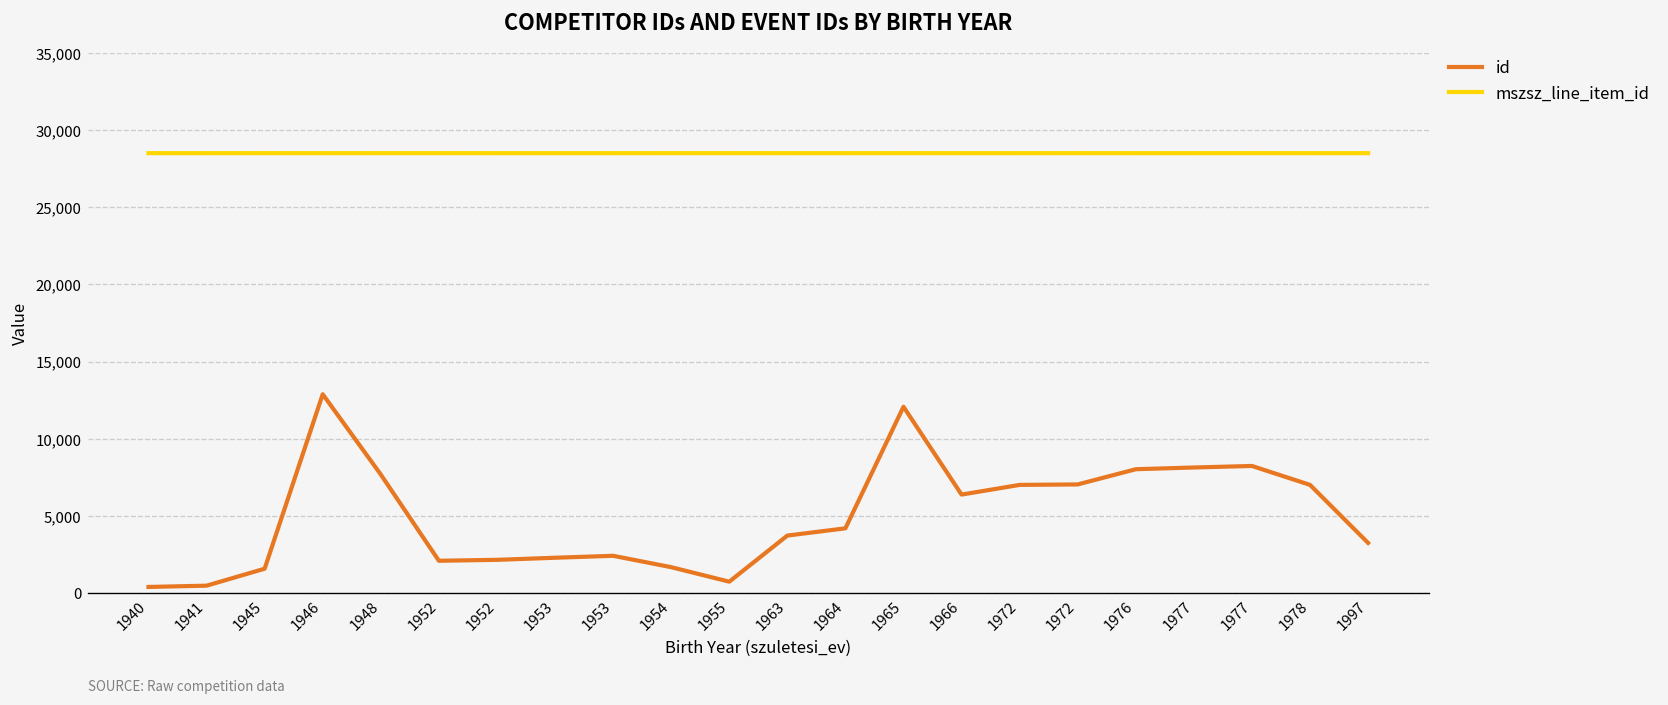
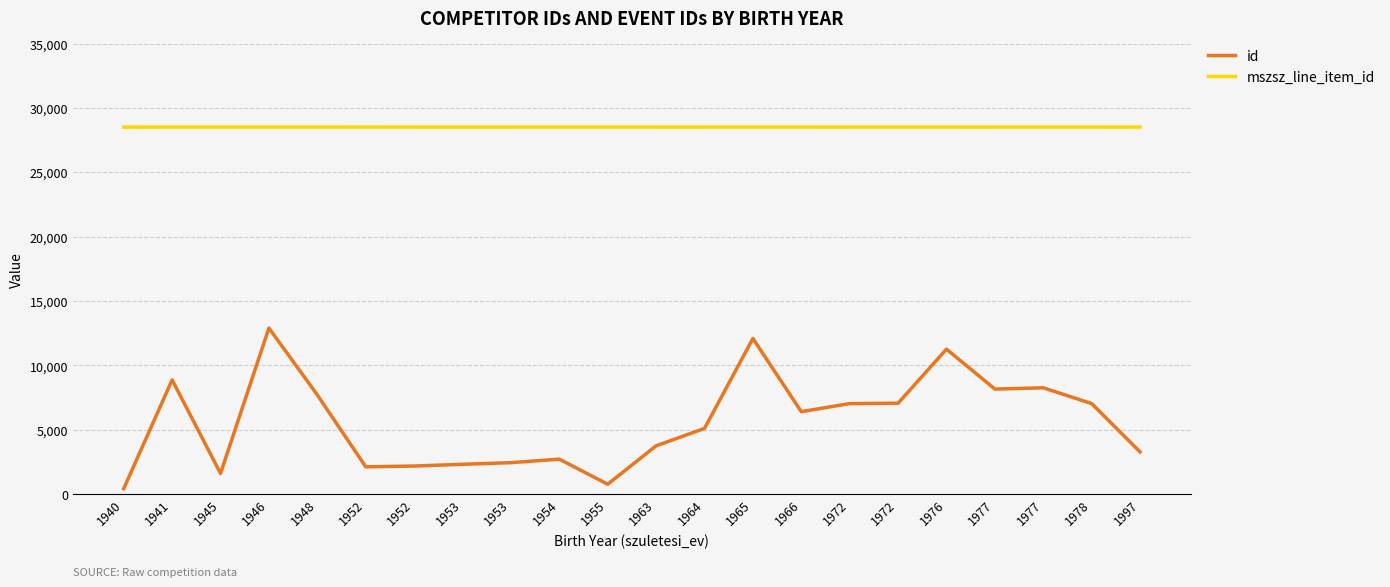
  {
    "id": {
      "1940": "400",
-     "1941": "500",
+     "1941": "8,900",
      "1945": "1,600",
      "1946": "12,900",
      "1948": "7,700",
-     "1954": "1,700",
+     "1954": "2,700",
      "1955": "800",
      "1963": "3,700",
-     "1964": "4,200",
+     "1964": "5,100",
      "1965": "12,100",
      "1966": "6,400",
-     "1976": "8,000",
+     "1976": "11,200",
      "1978": "7,000",
      "1997": "3,300"
    },
    "mszsz_line_item_id": {
      "1940": "28,500",
      "1941": "28,500",
      "1945": "28,500",
      "1946": "28,500",
      "1948": "28,500",
      "1954": "28,500",
      "1955": "28,500",
      "1963": "28,500",
      "1964": "28,500",
      "1965": "28,500",
      "1966": "28,500",
      "1976": "28,500",
      "1978": "28,500",
      "1997": "28,500"
    }
  }
